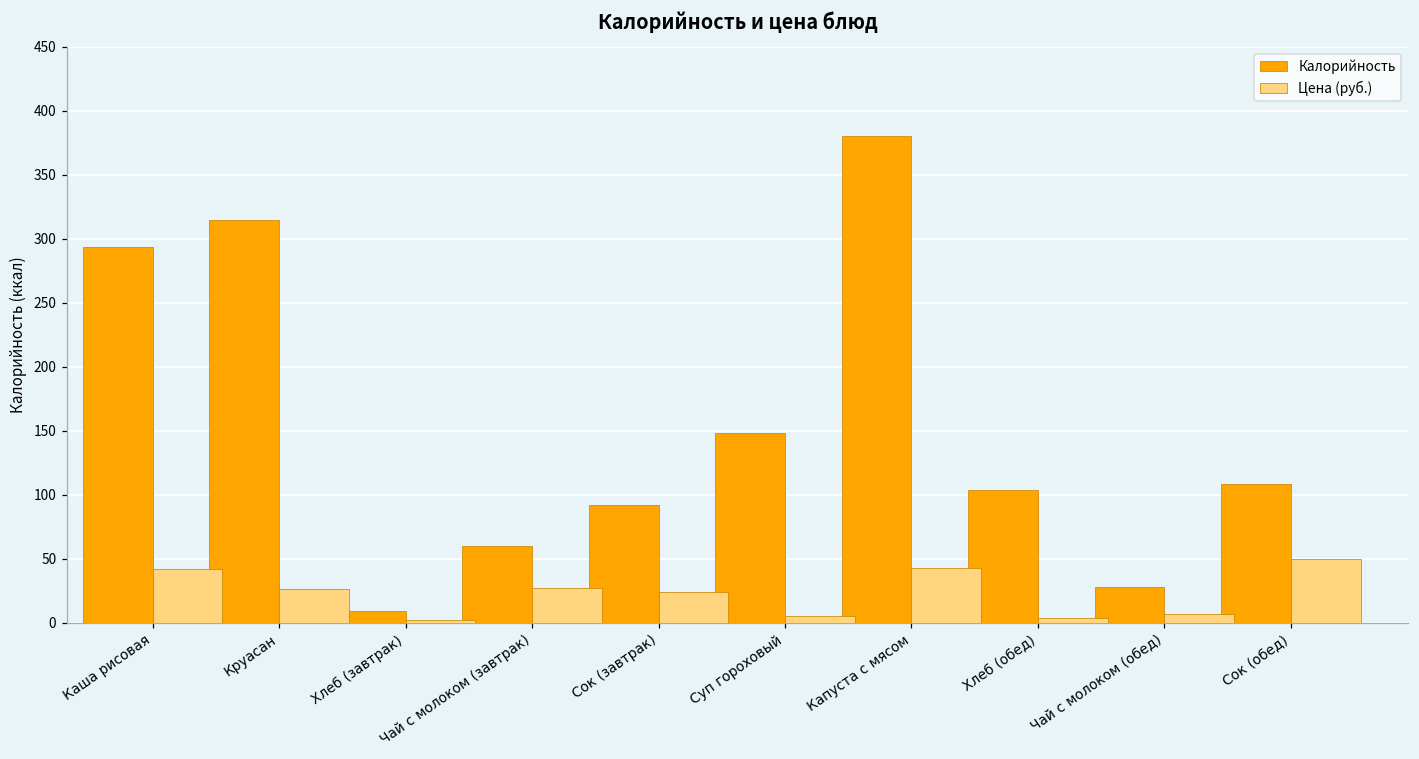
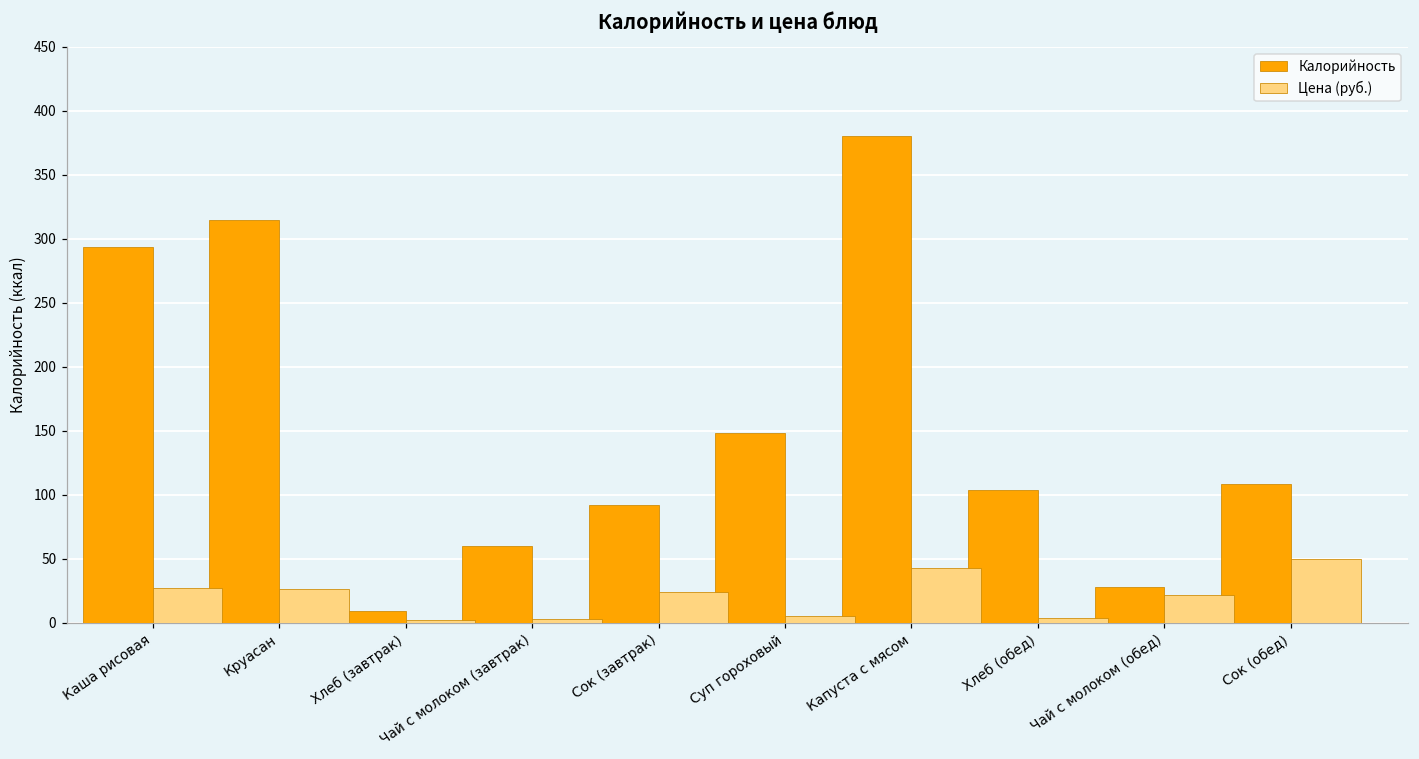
  {
    "Калорийность": {
      "Каша рисовая": 294,
      "Круасан": 315,
      "Хлеб (завтрак)": 9,
      "Чай с молоком (завтрак)": 60,
      "Сок (завтрак)": 92,
      "Суп гороховый": 148,
      "Капуста с мясом": 381,
      "Хлеб (обед)": 103,
      "Чай с молоком (обед)": 28,
      "Сок (обед)": 108
    },
    "Цена (руб.)": {
-     "Каша рисовая": 42,
+     "Каша рисовая": 27,
      "Круасан": 26,
      "Хлеб (завтрак)": 2,
-     "Чай с молоком (завтрак)": 27,
+     "Чай с молоком (завтрак)": 3,
      "Сок (завтрак)": 24,
      "Суп гороховый": 5,
      "Капуста с мясом": 42,
      "Хлеб (обед)": 4,
-     "Чай с молоком (обед)": 7,
+     "Чай с молоком (обед)": 21,
      "Сок (обед)": 50
    }
  }
